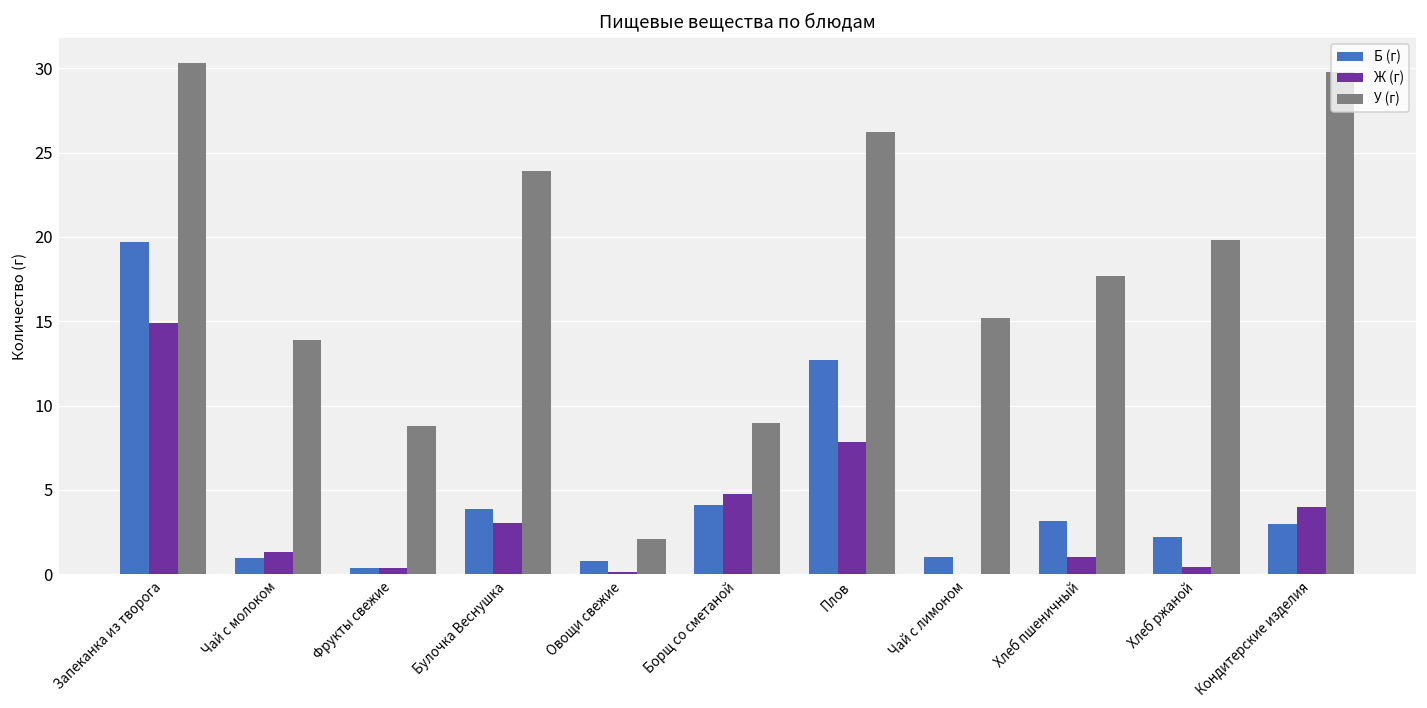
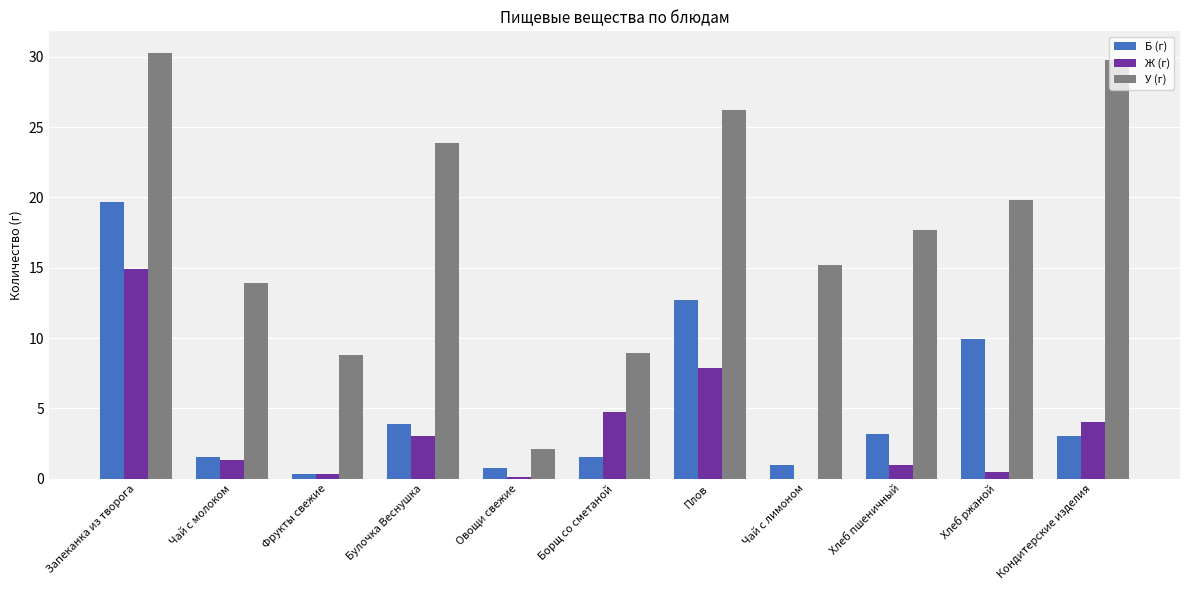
  {
    "Б (г)": {
      "Запеканка из творога": 19.7,
-     "Чай с молоком": 1.0,
+     "Чай с молоком": 1.5,
      "Фрукты свежие": 0.4,
      "Булочка Веснушка": 3.9,
      "Овощи свежие": 0.8,
-     "Борщ со сметаной": 4.1,
+     "Борщ со сметаной": 1.5,
      "Плов": 12.7,
      "Чай с лимоном": 1.0,
      "Хлеб пшеничный": 3.2,
-     "Хлеб ржаной": 2.2,
+     "Хлеб ржаной": 9.9,
      "Кондитерские изделия": 3.0
    },
    "Ж (г)": {
      "Запеканка из творога": 14.9,
      "Чай с молоком": 1.4,
      "Фрукты свежие": 0.4,
      "Булочка Веснушка": 3.1,
      "Борщ со сметаной": 4.7,
      "Плов": 7.9,
      "Чай с лимоном": 0.0,
      "Хлеб пшеничный": 1.0,
      "Хлеб ржаной": 0.4,
      "Кондитерские изделия": 4.0
    },
    "У (г)": {
      "Запеканка из творога": 30.3,
      "Чай с молоком": 13.9,
      "Фрукты свежие": 8.8,
      "Булочка Веснушка": 23.9,
      "Овощи свежие": 2.1,
      "Борщ со сметаной": 9.0,
      "Плов": 26.2,
      "Чай с лимоном": 15.2,
      "Хлеб пшеничный": 17.7,
      "Хлеб ржаной": 19.8
    }
  }
